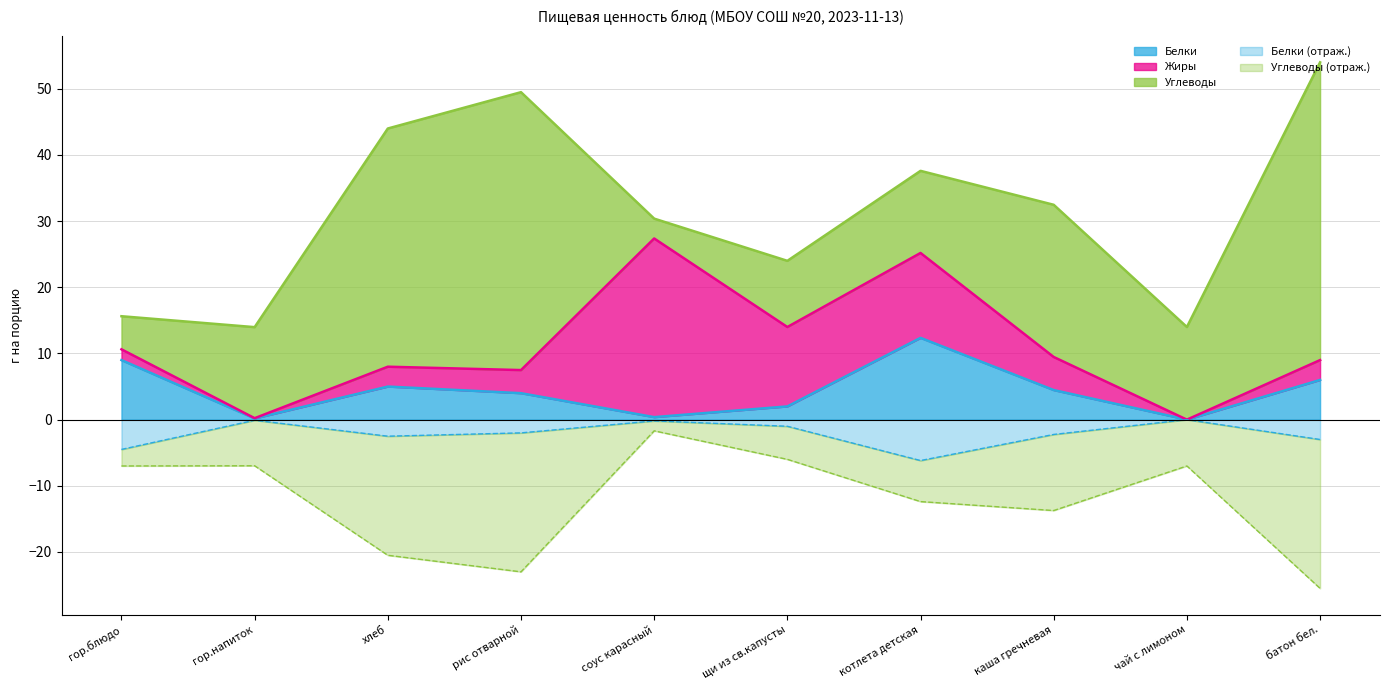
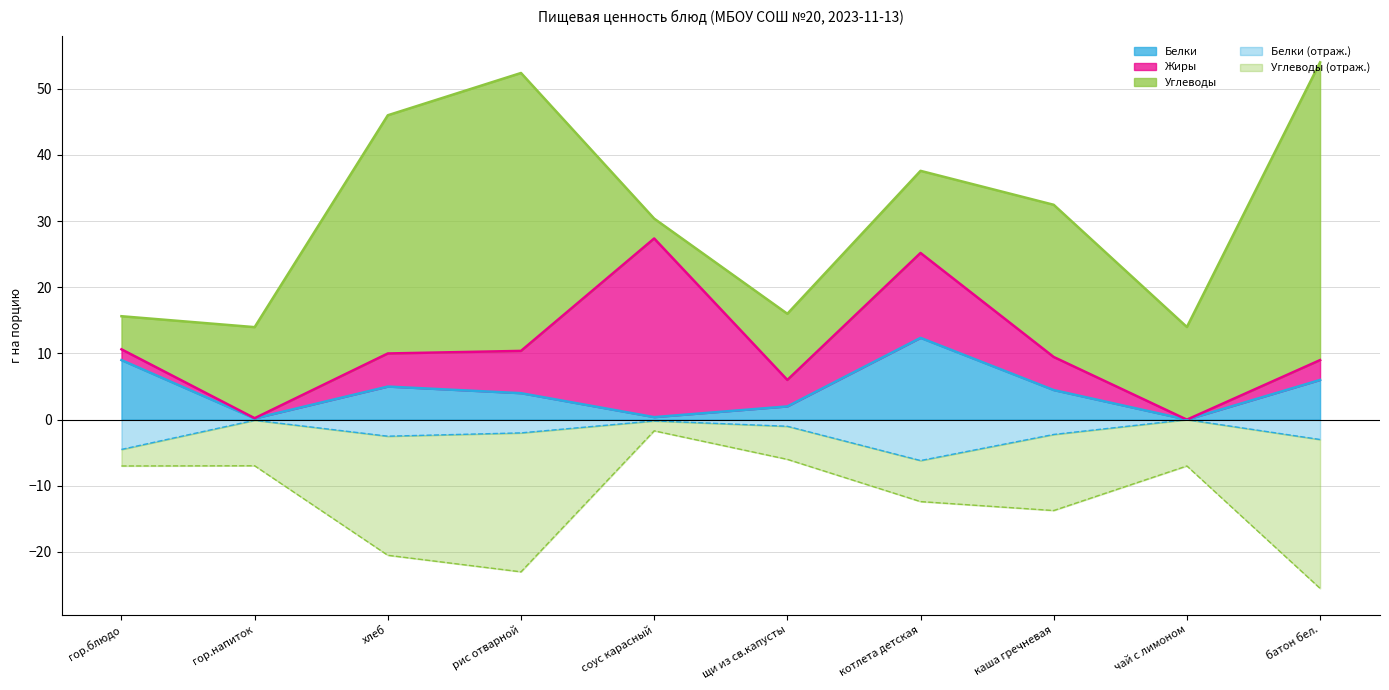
  {
    "Жиры": {
      "гор.блюдо": 2,
-     "хлеб": 3,
-     "рис отварной": 3,
+     "хлеб": 5,
+     "рис отварной": 6,
      "соус карасный": 27,
-     "щи из св.капусты": 12,
+     "щи из св.капусты": 4,
      "котлета детская": 13,
      "каша гречневая": 5,
      "батон бел.": 3
    }
  }
